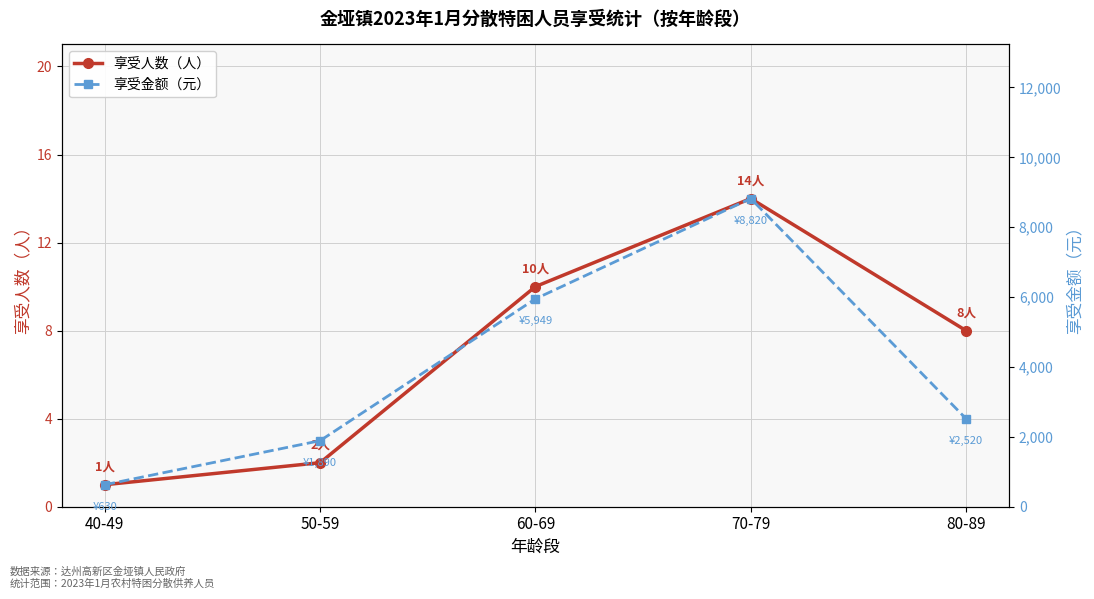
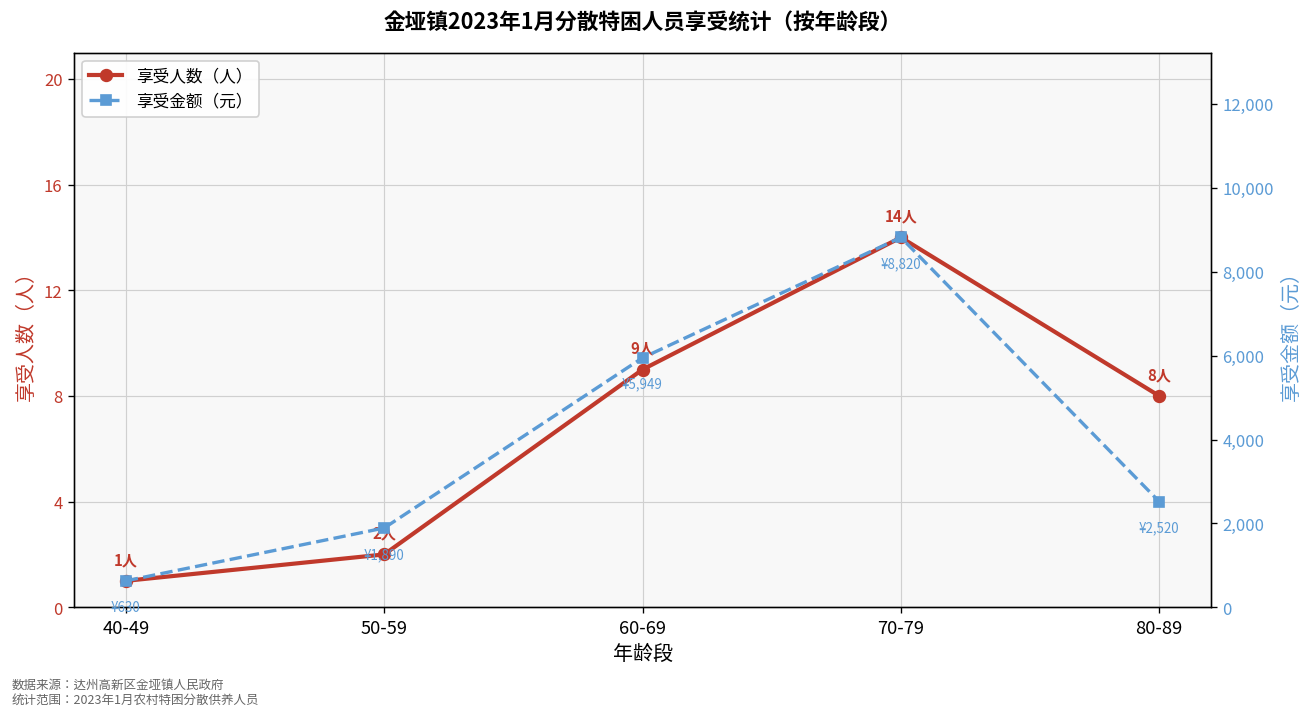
  {
    "享受人数（人）": {
      "40-49": "1人",
-     "60-69": "10人",
+     "60-69": "9人",
      "70-79": "14人",
      "80-89": "8人"
    },
    "享受金额（元）": {
      "40-49": "¥630",
      "60-69": "¥5,949",
      "70-79": "¥8,820",
      "80-89": "¥2,520"
    }
  }
